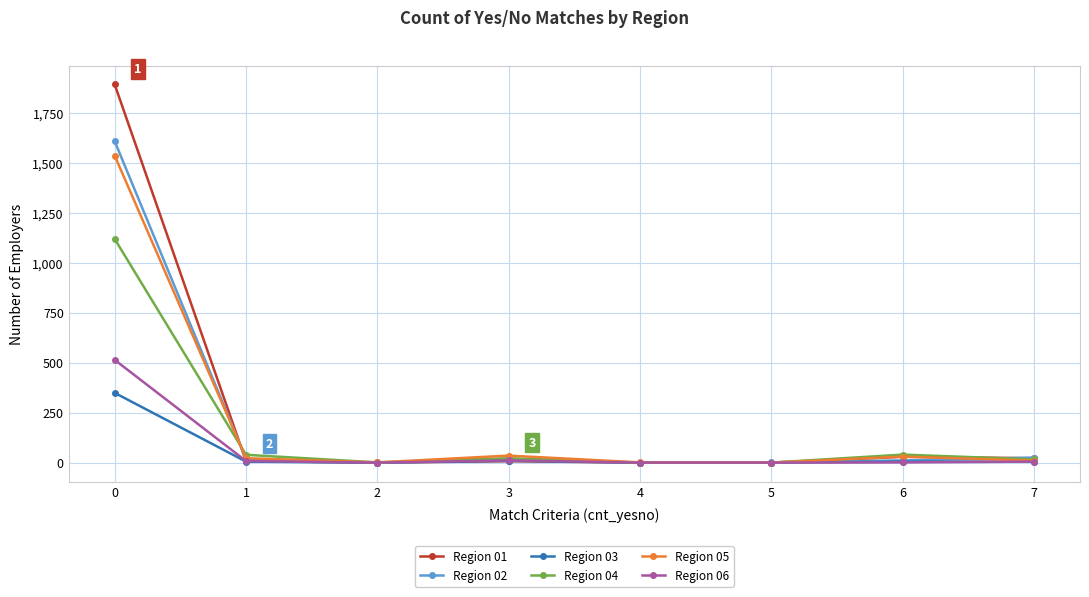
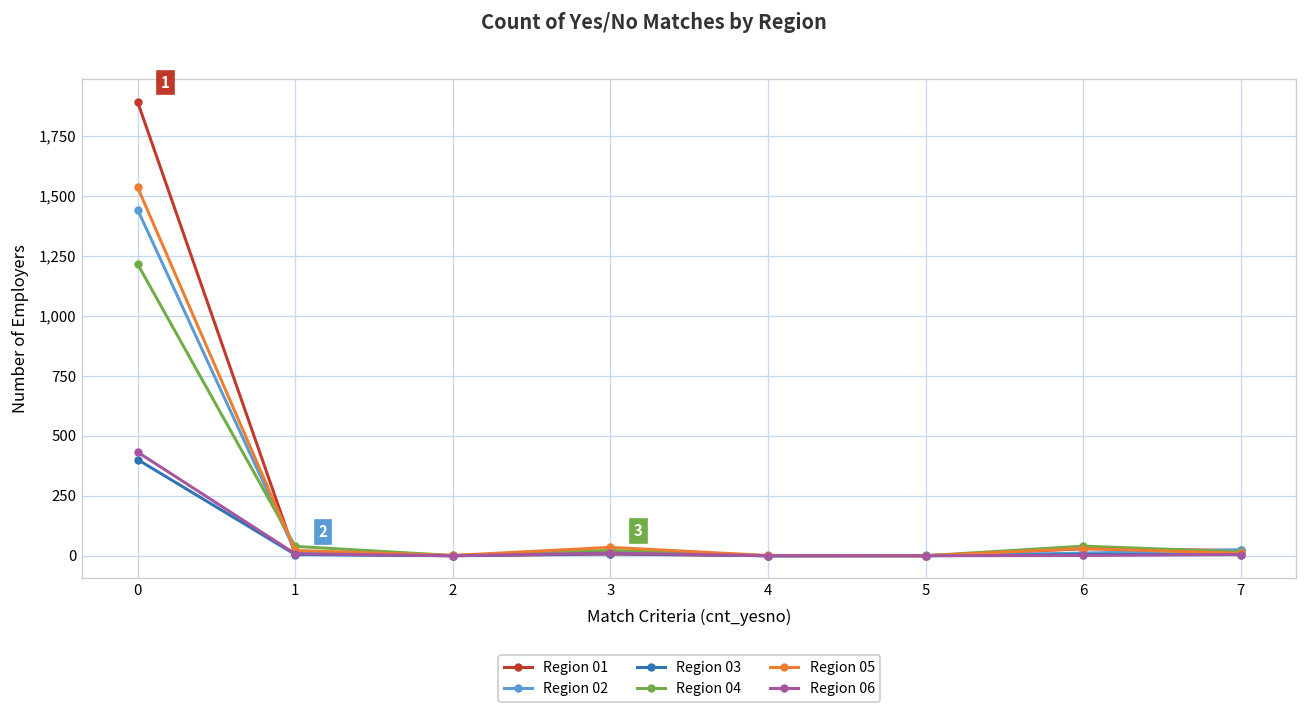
  {
    "Region 02": {
-     "0": "1,610"
+     "0": "1,440"
    },
    "Region 03": {
-     "0": "350"
+     "0": "400"
    },
    "Region 04": {
-     "0": "1,120"
+     "0": "1,220"
    },
    "Region 05": {
      "0": "1,540"
    },
    "Region 06": {
-     "0": "510"
+     "0": "430"
    }
  }
